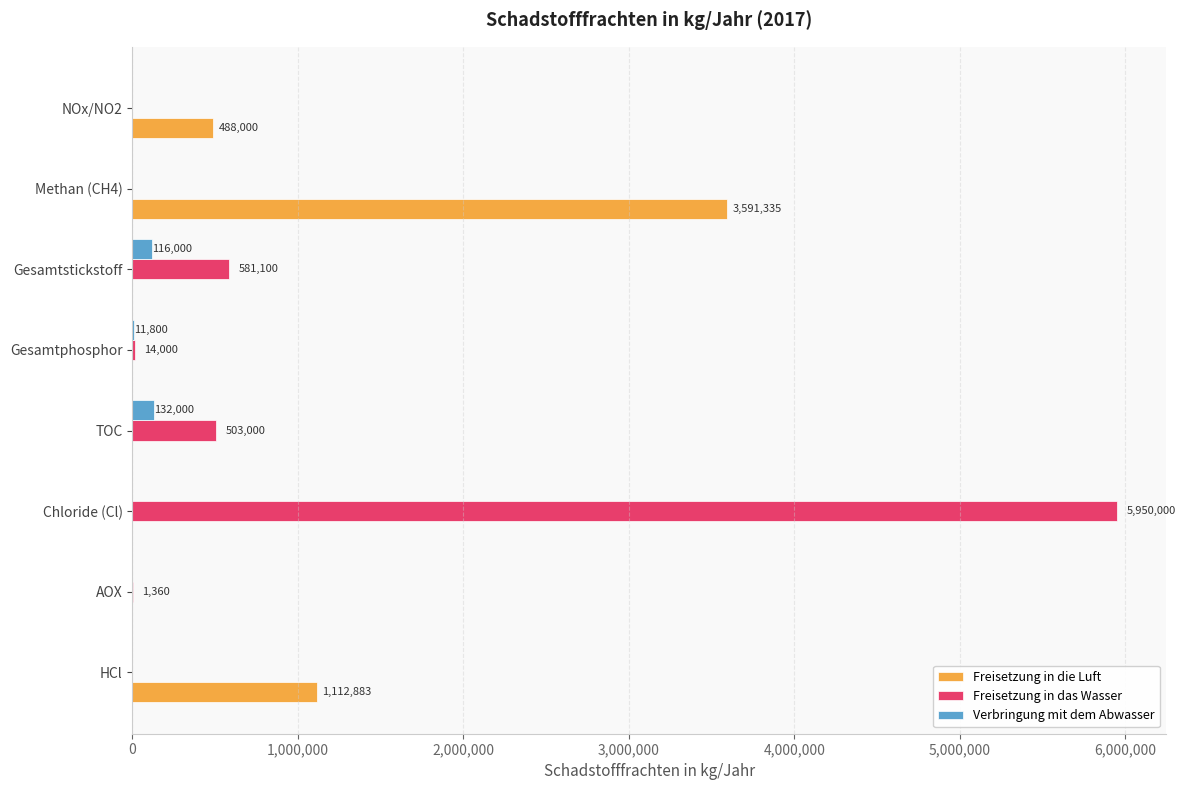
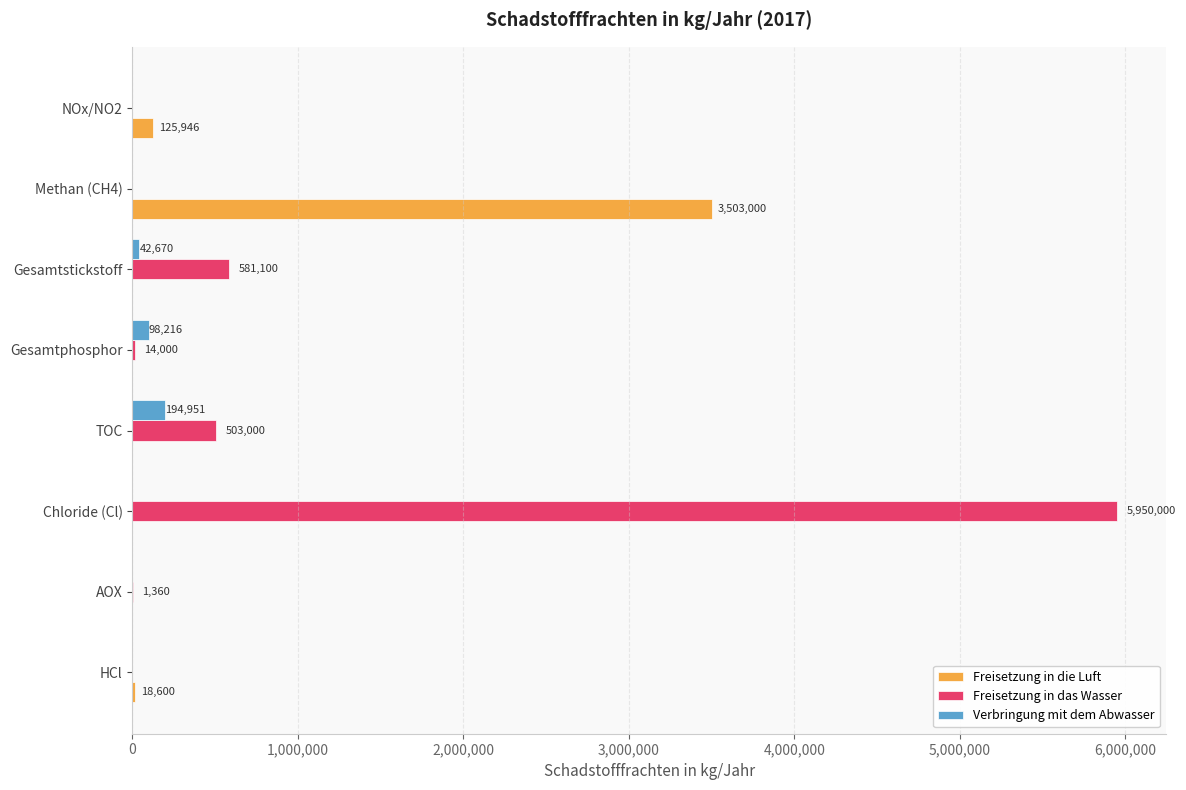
  {
    "Freisetzung in die Luft": {
-     "NOx/NO2": "488,000",
-     "Methan (CH4)": "3,591,335",
-     "HCl": "1,112,883"
+     "NOx/NO2": "125,946",
+     "Methan (CH4)": "3,503,000",
+     "HCl": "18,600"
    },
    "Freisetzung in das Wasser": {
      "Gesamtstickstoff": "581,100",
      "Gesamtphosphor": "14,000",
      "TOC": "503,000",
      "Chloride (Cl)": "5,950,000",
      "AOX": "1,360"
    },
    "Verbringung mit dem Abwasser": {
-     "Gesamtstickstoff": "116,000",
-     "Gesamtphosphor": "11,800",
-     "TOC": "132,000"
+     "Gesamtstickstoff": "42,670",
+     "Gesamtphosphor": "98,216",
+     "TOC": "194,951"
    }
  }
